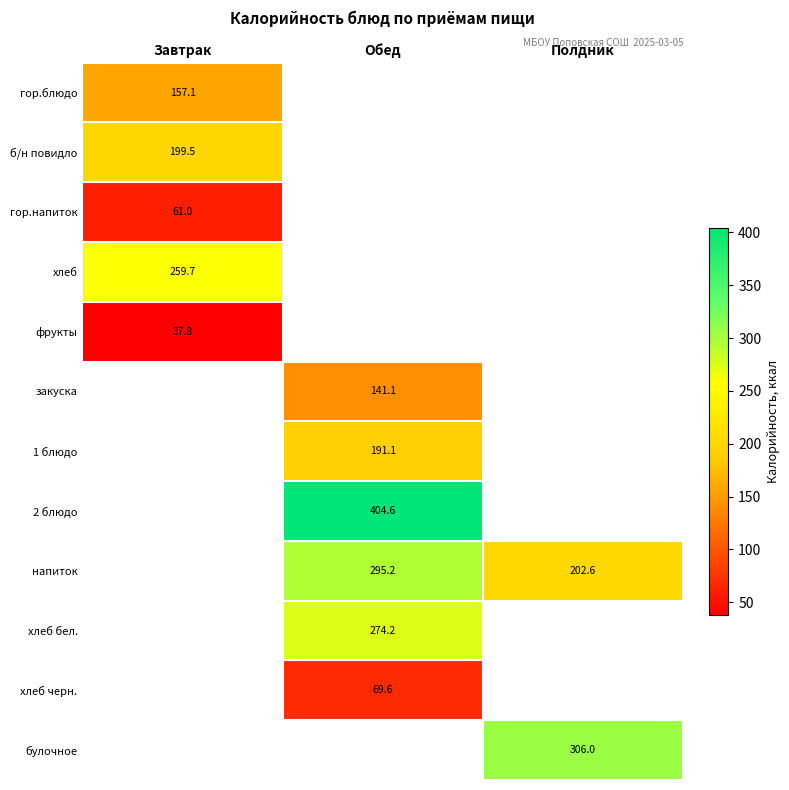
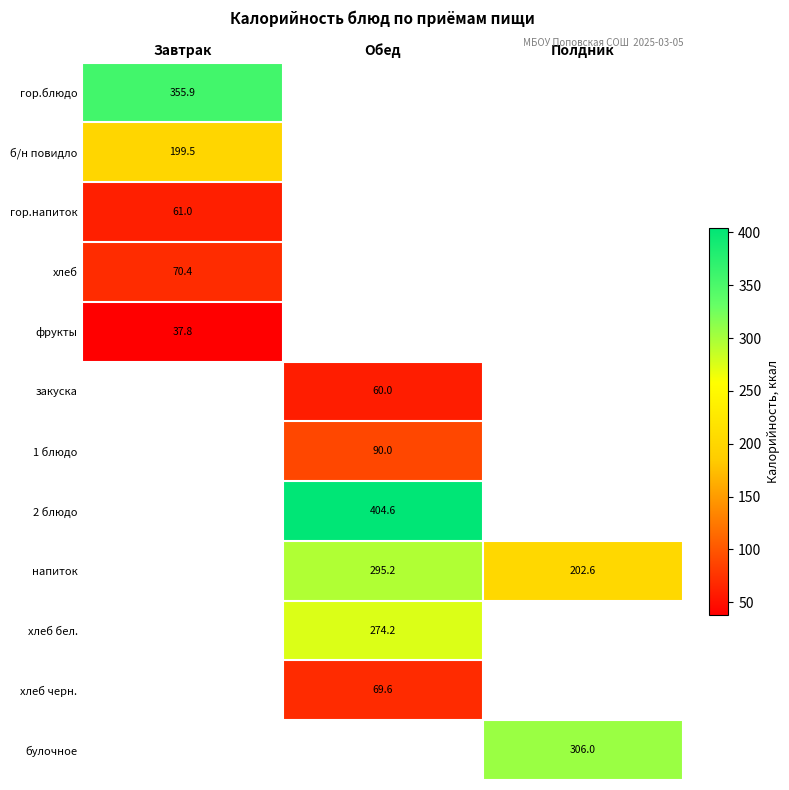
  {
    "гор.блюдо": {
-     "Завтрак": 157.1
+     "Завтрак": 355.9
    },
    "б/н повидло": {
      "Завтрак": 199.5
    },
    "гор.напиток": {
      "Завтрак": 61.0
    },
    "хлеб": {
-     "Завтрак": 259.7
+     "Завтрак": 70.4
    },
    "фрукты": {
      "Завтрак": 37.8
    },
    "закуска": {
-     "Обед": 141.1
+     "Обед": 60.0
    },
    "1 блюдо": {
-     "Обед": 191.1
+     "Обед": 90.0
    },
    "2 блюдо": {
      "Обед": 404.6
    },
    "напиток": {
      "Обед": 295.2,
      "Полдник": 202.6
    },
    "хлеб бел.": {
      "Обед": 274.2
    },
    "хлеб черн.": {
      "Обед": 69.6
    },
    "булочное": {
      "Полдник": 306.0
    }
  }
